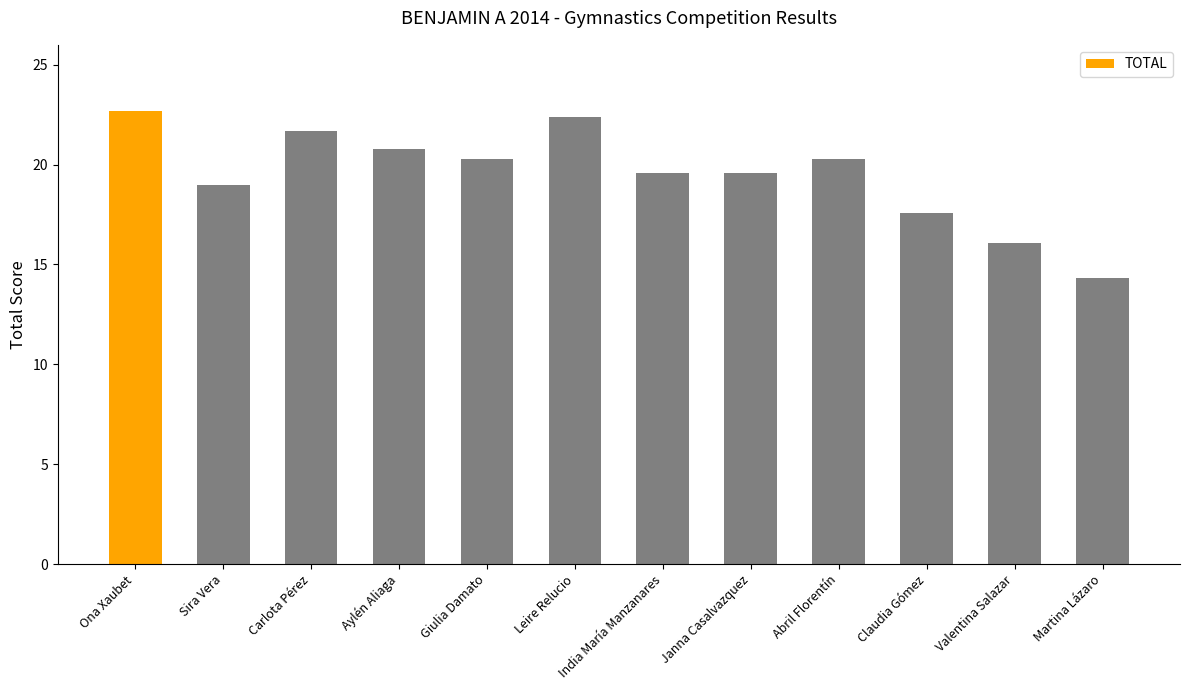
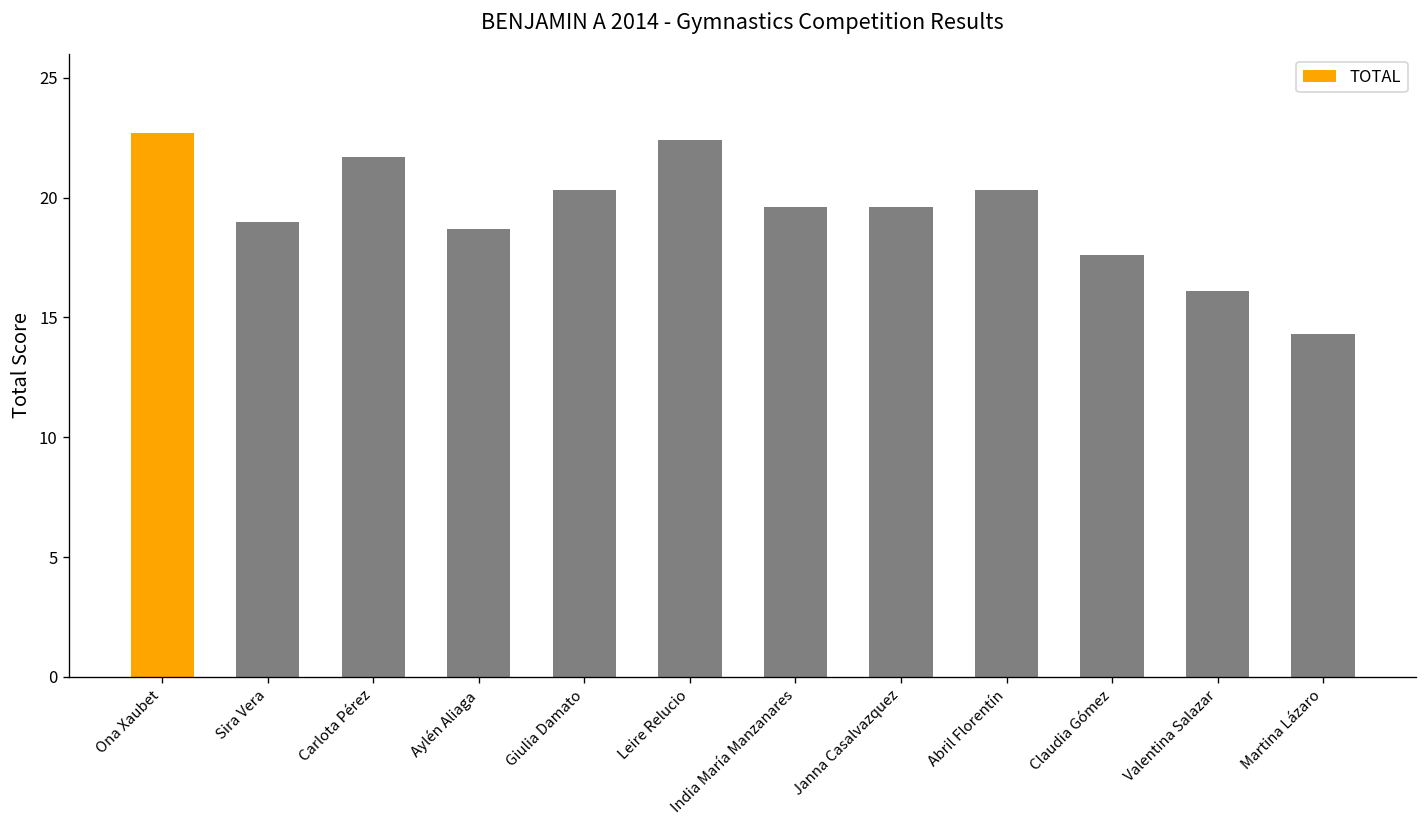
  {
    "Ona Xaubet": 22.7,
    "Sira Vera": 19.0,
    "Carlota Pérez": 21.7,
-   "Aylén Aliaga": 20.8,
+   "Aylén Aliaga": 18.7,
    "Giulia Damato": 20.3,
    "Leire Relucio": 22.4,
    "India María Manzanares": 19.6,
    "Janna Casalvazquez": 19.6,
    "Abril Florentín": 20.3,
    "Claudia Gómez": 17.6,
    "Valentina Salazar": 16.1,
    "Martina Lázaro": 14.3
  }
